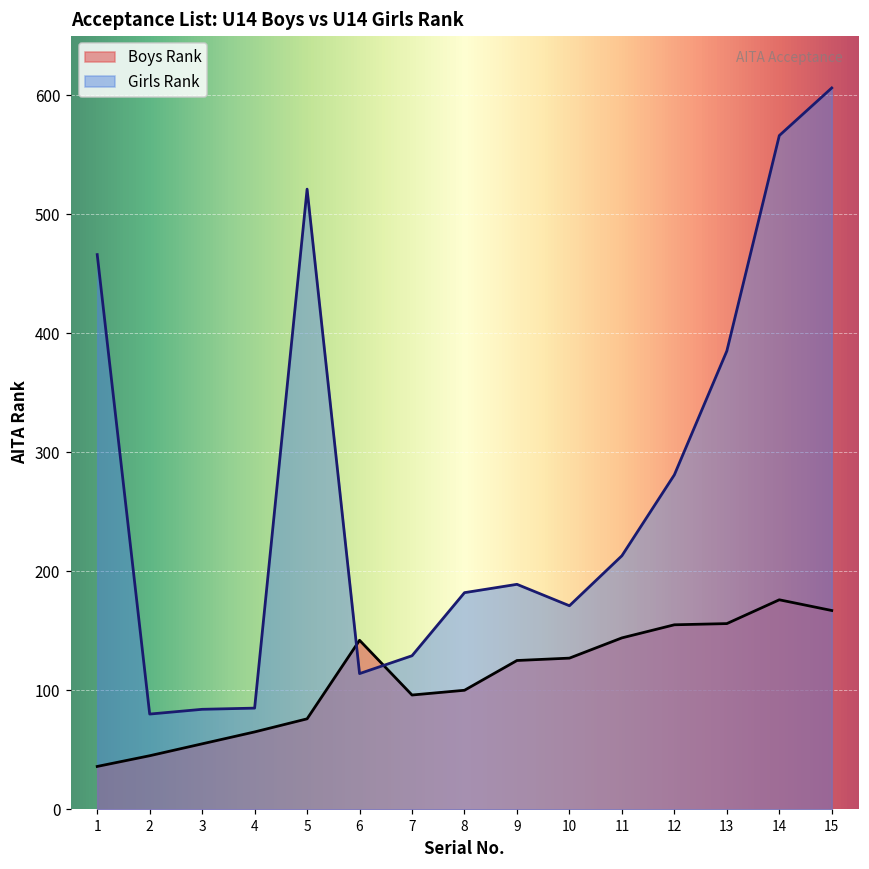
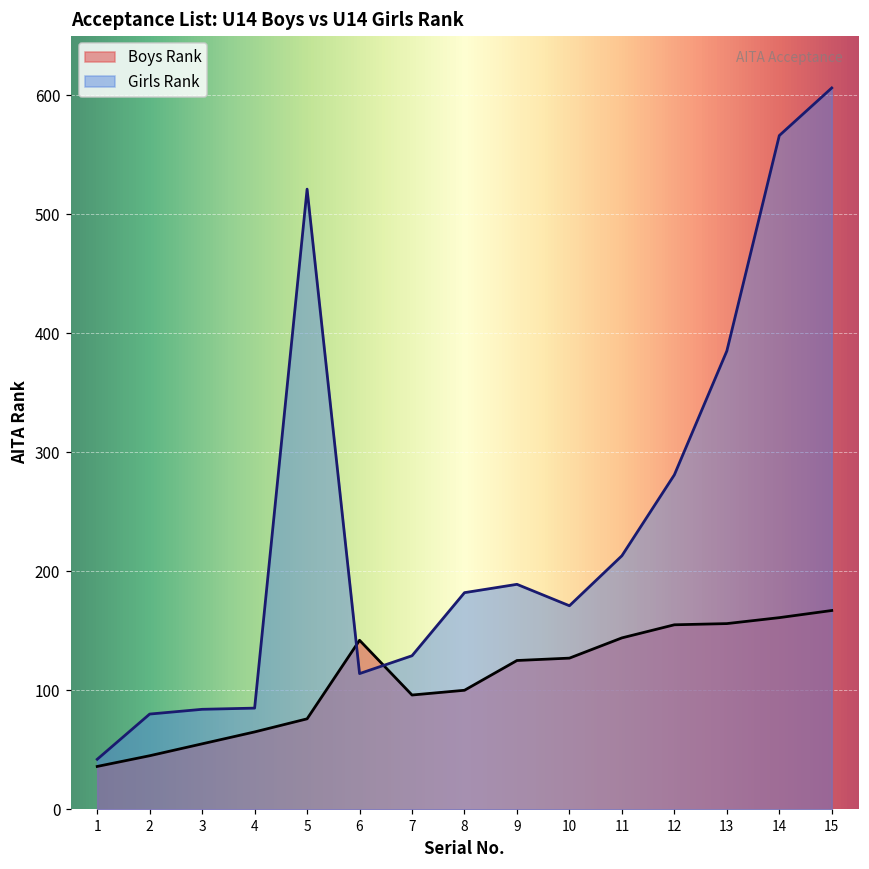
  {
    "Boys Rank": {
      "1": 36,
      "2": 45,
      "3": 55,
      "4": 65,
      "5": 76,
      "6": 142,
      "7": 96,
      "8": 100,
      "9": 125,
      "10": 127,
      "11": 144,
      "12": 155,
      "13": 156,
-     "14": 176,
+     "14": 161,
      "15": 167
    },
    "Girls Rank": {
-     "1": 466,
+     "1": 42,
      "2": 80,
      "3": 84,
      "4": 85,
      "5": 521,
      "6": 114,
      "7": 129,
      "8": 182,
      "9": 189,
      "10": 171,
      "11": 213,
      "12": 281,
      "13": 385,
      "14": 566,
      "15": 606
    }
  }
